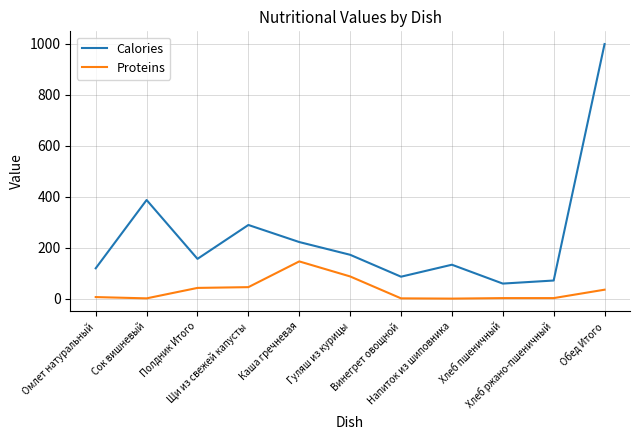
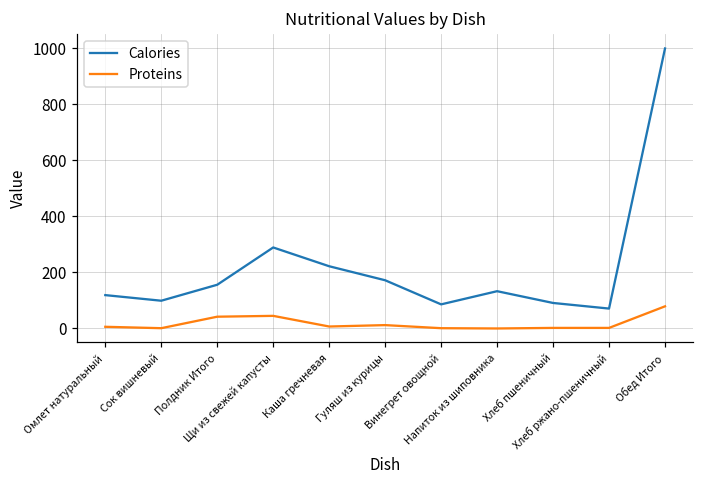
  {
    "Calories": {
      "Омлет натуральный": 120,
-     "Сок вишневый": 390,
+     "Сок вишневый": 100,
      "Полдник Итого": 160,
      "Щи из свежей капусты": 290,
      "Каша гречневая": 220,
      "Гуляш из курицы": 170,
      "Винегрет овощной": 90,
      "Напиток из шиповника": 130,
-     "Хлеб пшеничный": 60,
+     "Хлеб пшеничный": 90,
      "Хлеб ржано-пшеничный": 70,
      "Обед Итого": 1000
    },
    "Proteins": {
      "Омлет натуральный": 10,
      "Сок вишневый": 0,
      "Полдник Итого": 40,
      "Щи из свежей капусты": 50,
-     "Каша гречневая": 150,
-     "Гуляш из курицы": 90,
+     "Каша гречневая": 10,
+     "Гуляш из курицы": 10,
      "Винегрет овощной": 0,
      "Напиток из шиповника": 0,
      "Хлеб пшеничный": 0,
      "Хлеб ржано-пшеничный": 0,
-     "Обед Итого": 40
+     "Обед Итого": 80
    }
  }
